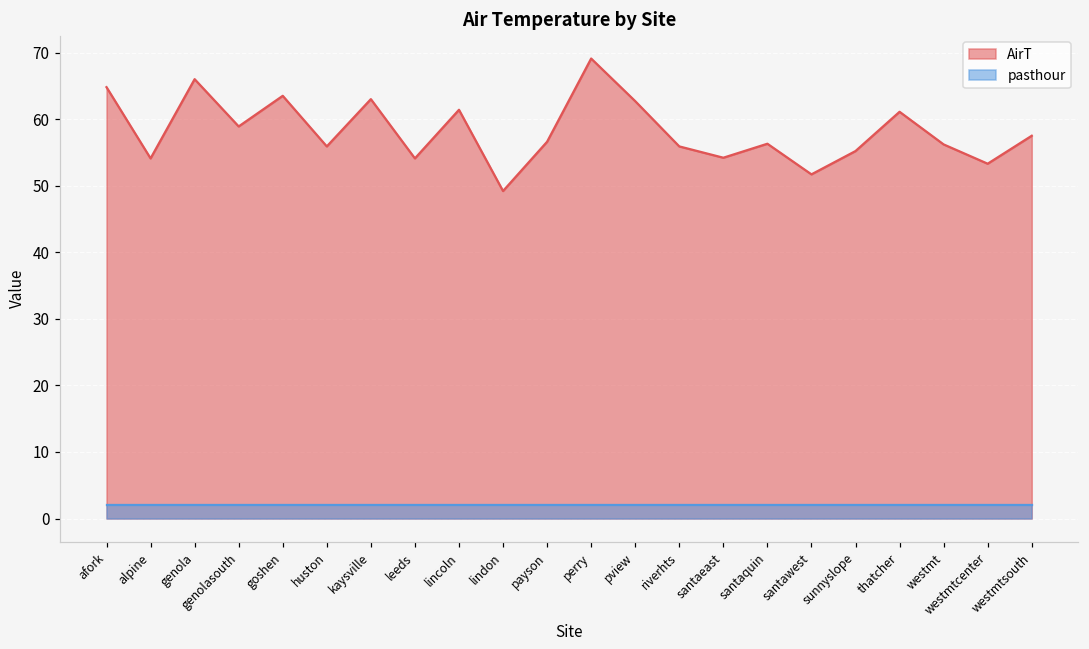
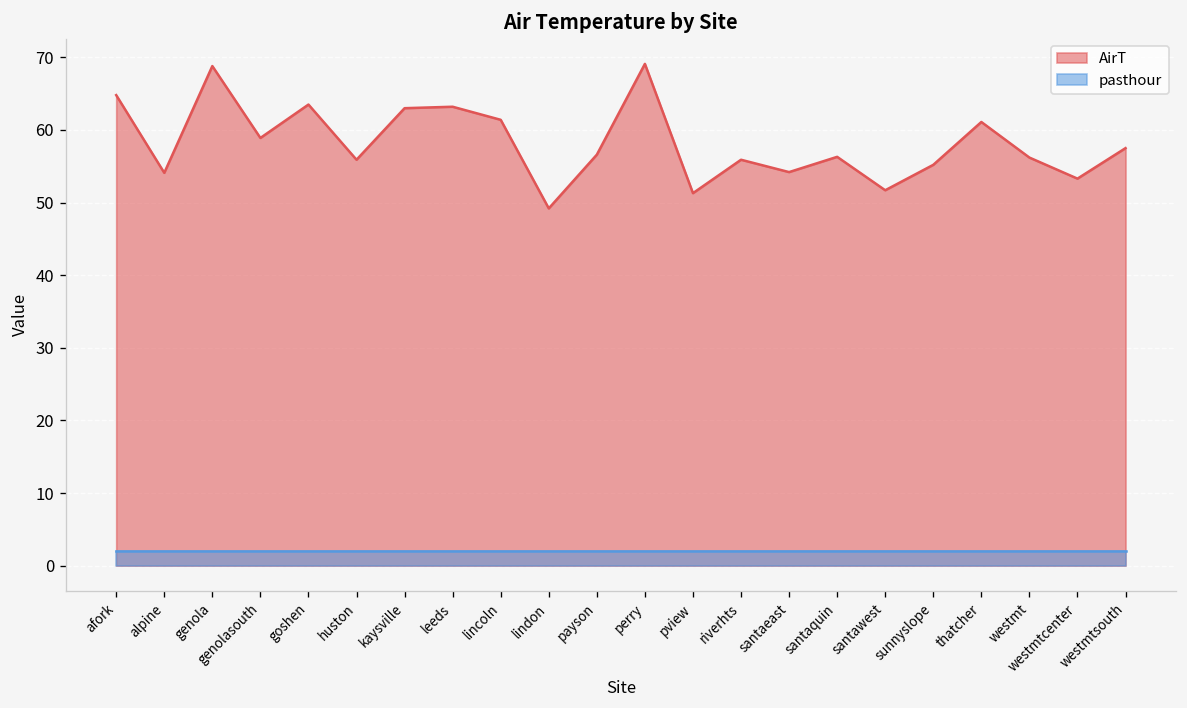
  {
    "AirT": {
      "afork": 65,
      "alpine": 54,
-     "genola": 66,
+     "genola": 69,
      "genolasouth": 59,
      "goshen": 64,
      "huston": 56,
      "kaysville": 63,
-     "leeds": 54,
+     "leeds": 63,
      "lincoln": 61,
      "lindon": 49,
      "payson": 57,
      "perry": 69,
-     "pview": 63,
+     "pview": 51,
      "riverhts": 56,
      "santaeast": 54,
      "santaquin": 56,
      "santawest": 52,
      "sunnyslope": 55,
      "thatcher": 61,
      "westmt": 56,
      "westmtcenter": 53,
      "westmtsouth": 58
    },
    "pasthour": {
      "afork": 2,
      "alpine": 2,
      "genola": 2,
      "genolasouth": 2,
      "goshen": 2,
      "huston": 2,
      "kaysville": 2,
      "leeds": 2,
      "lincoln": 2,
      "lindon": 2,
      "payson": 2,
      "perry": 2,
      "pview": 2,
      "riverhts": 2,
      "santaeast": 2,
      "santaquin": 2,
      "santawest": 2,
      "sunnyslope": 2,
      "thatcher": 2,
      "westmt": 2,
      "westmtcenter": 2,
      "westmtsouth": 2
    }
  }
